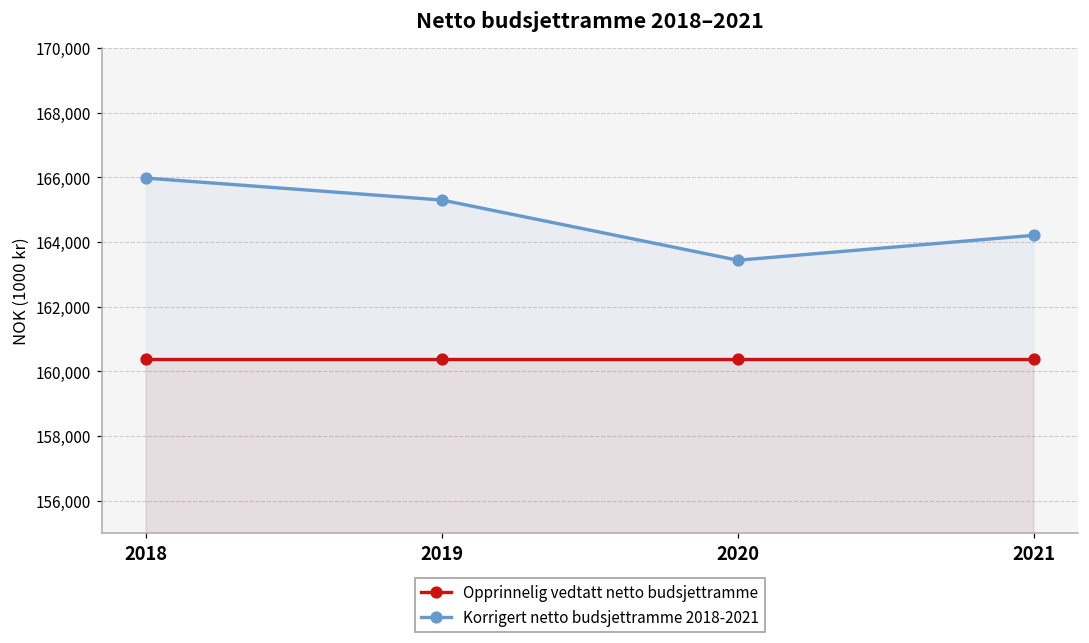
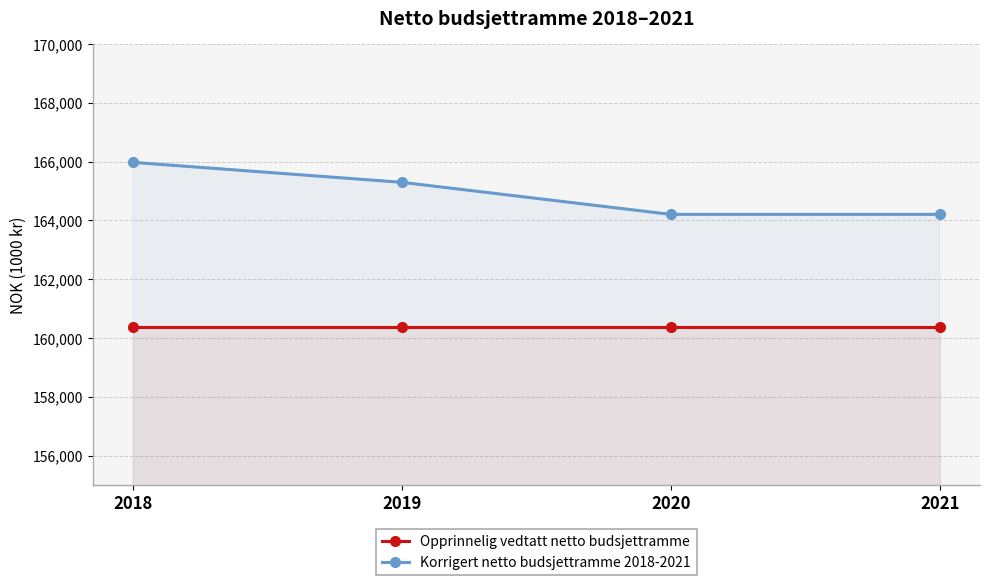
  {
    "Opprinnelig vedtatt netto budsjettramme": {
      "2018": "160,400",
      "2019": "160,400",
      "2020": "160,400",
      "2021": "160,400"
    },
    "Korrigert netto budsjettramme 2018-2021": {
      "2018": "166,000",
      "2019": "165,300",
-     "2020": "163,400",
+     "2020": "164,200",
      "2021": "164,200"
    }
  }
